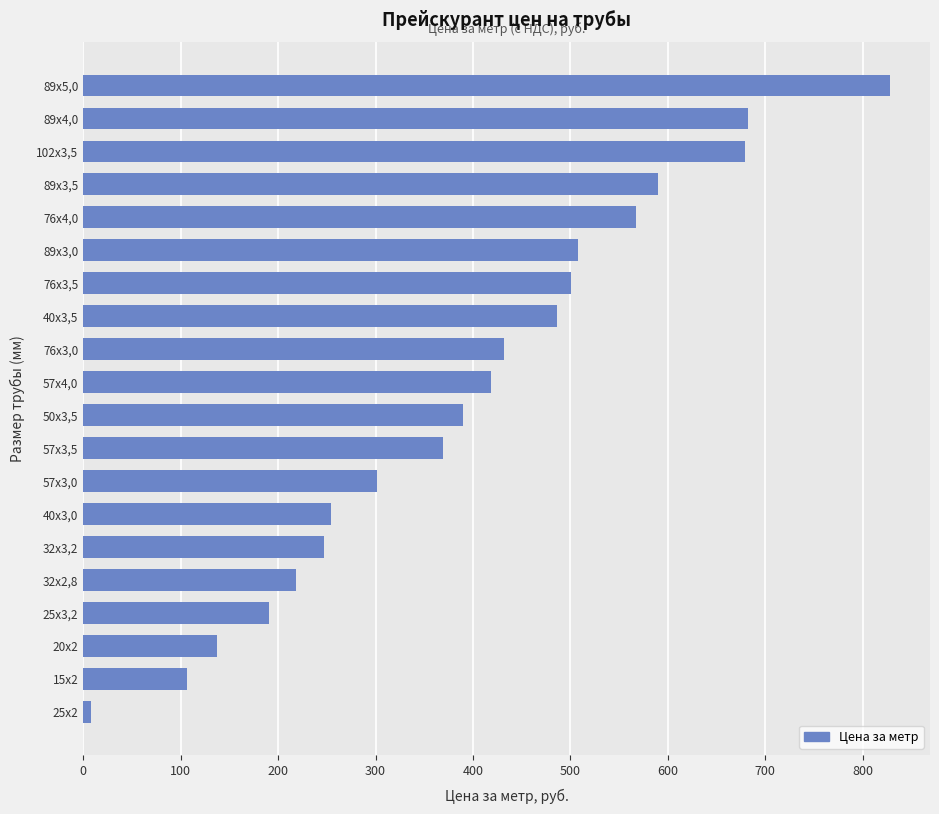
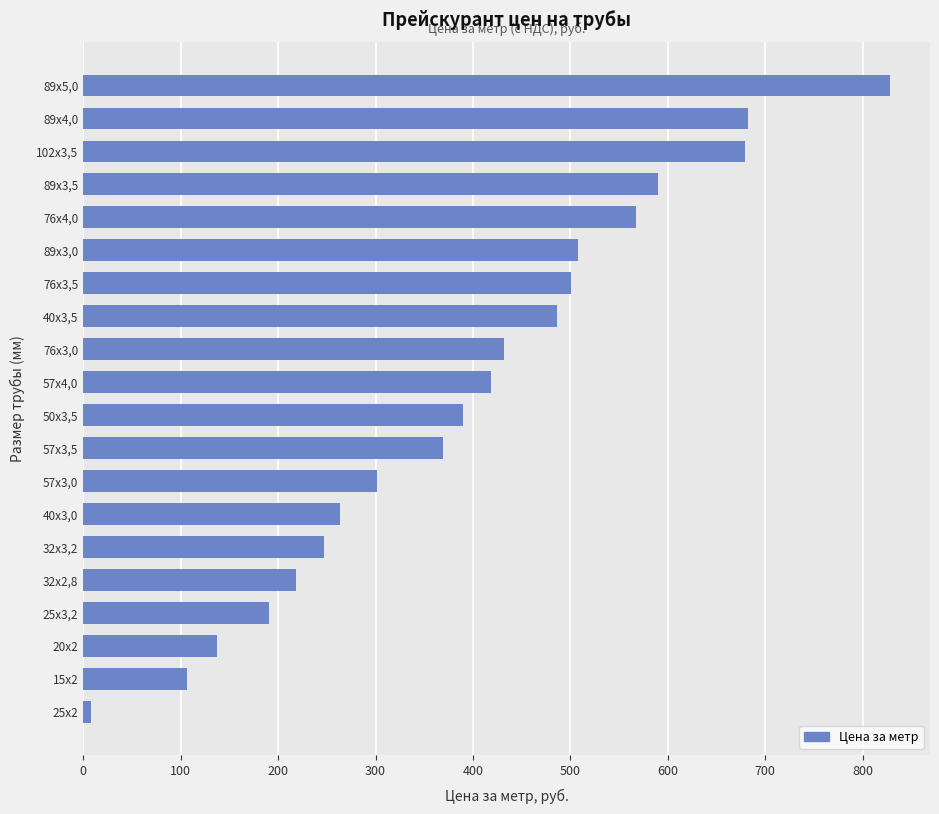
  {
    "89х5,0": 830,
    "89х4,0": 680,
    "102х3,5": 680,
    "89х3,5": 590,
    "76х4,0": 570,
    "89х3,0": 510,
    "76х3,5": 500,
    "40х3,5": 490,
    "76х3,0": 430,
    "57х4,0": 420,
    "50х3,5": 390,
    "57х3,5": 370,
    "57х3,0": 300,
-   "40х3,0": 250,
+   "40х3,0": 260,
    "32х3,2": 250,
    "32х2,8": 220,
    "25х3,2": 190,
    "20х2": 140,
    "15х2": 110,
    "25х2": 10
  }
